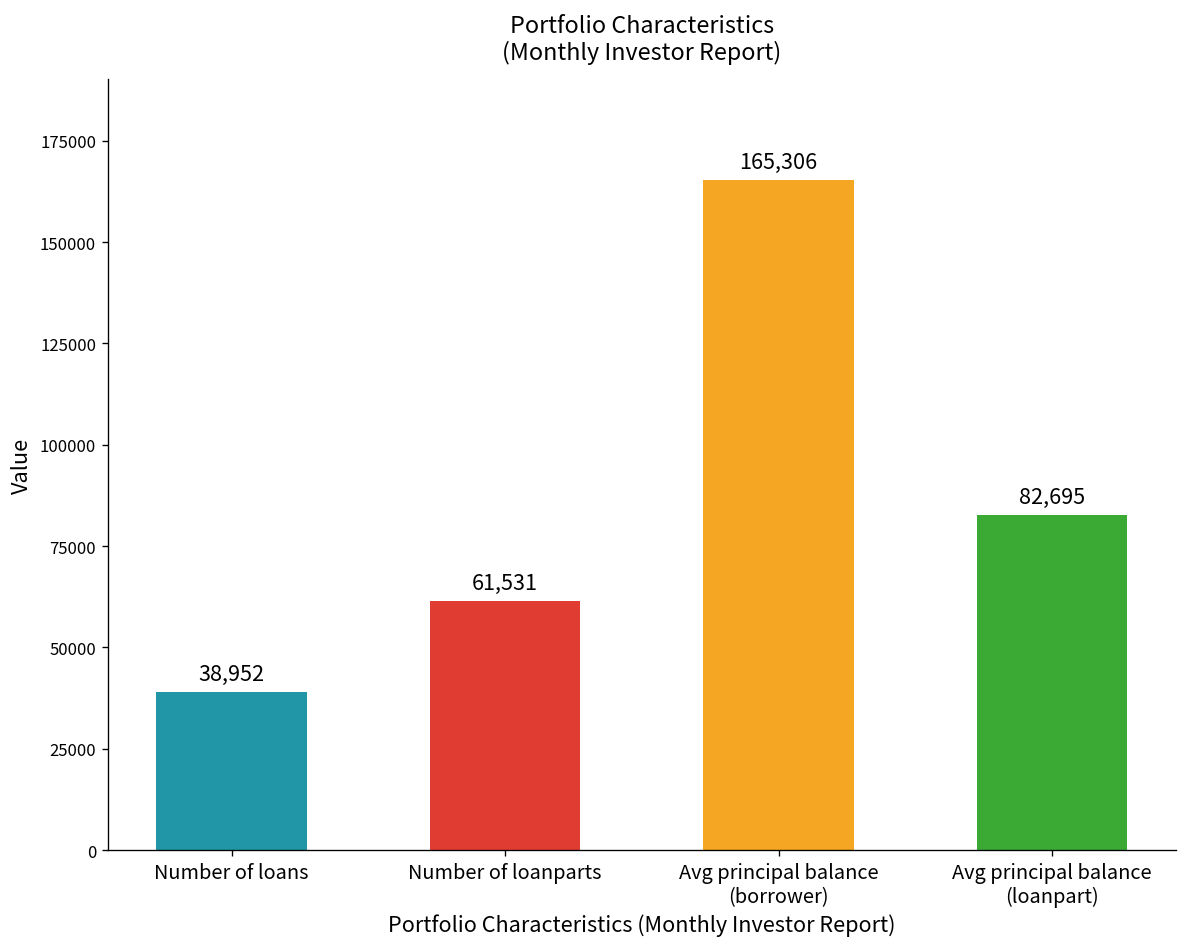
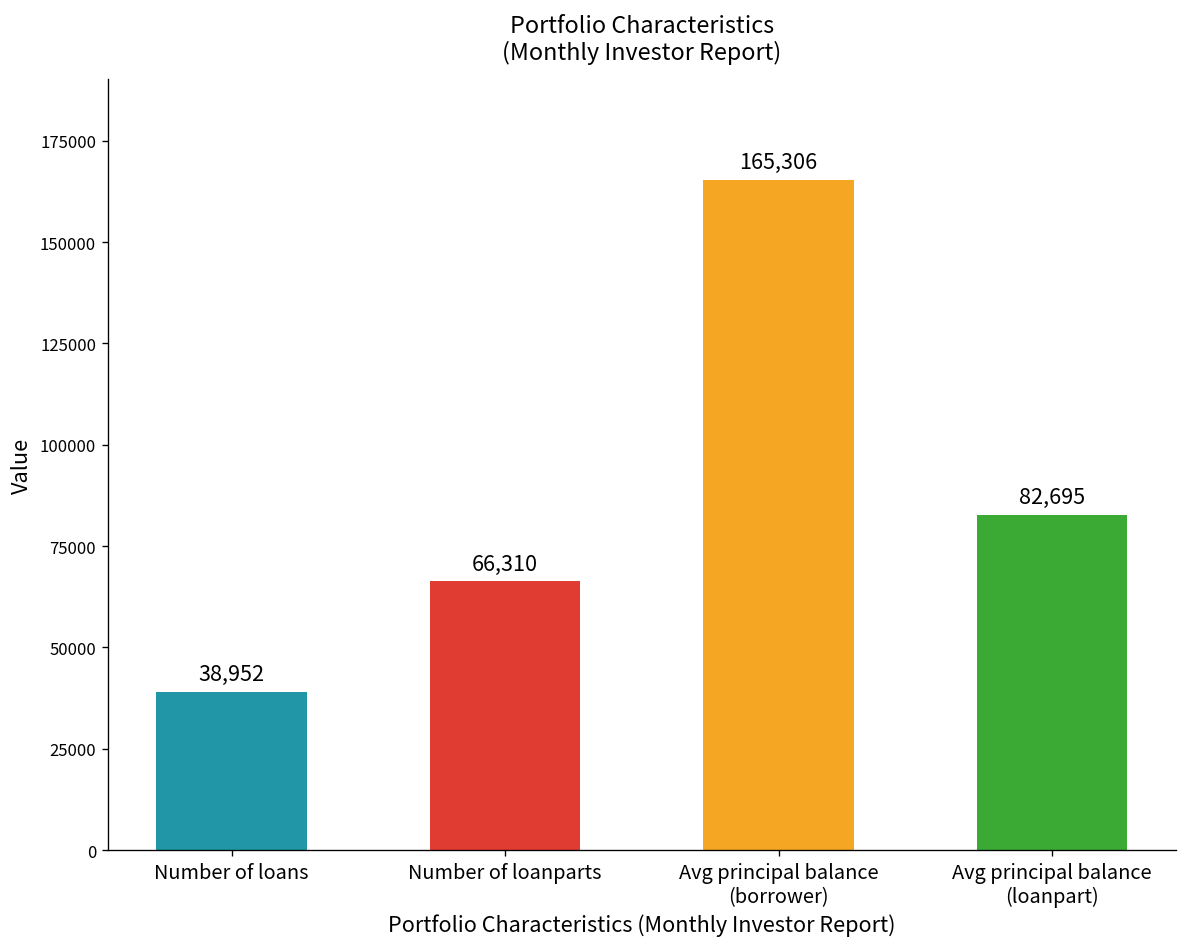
  {
    "Number of loans": "38,952",
-   "Number of loanparts": "61,531",
+   "Number of loanparts": "66,310",
    "Avg principal balance (borrower)": "165,306",
    "Avg principal balance (loanpart)": "82,695"
  }
